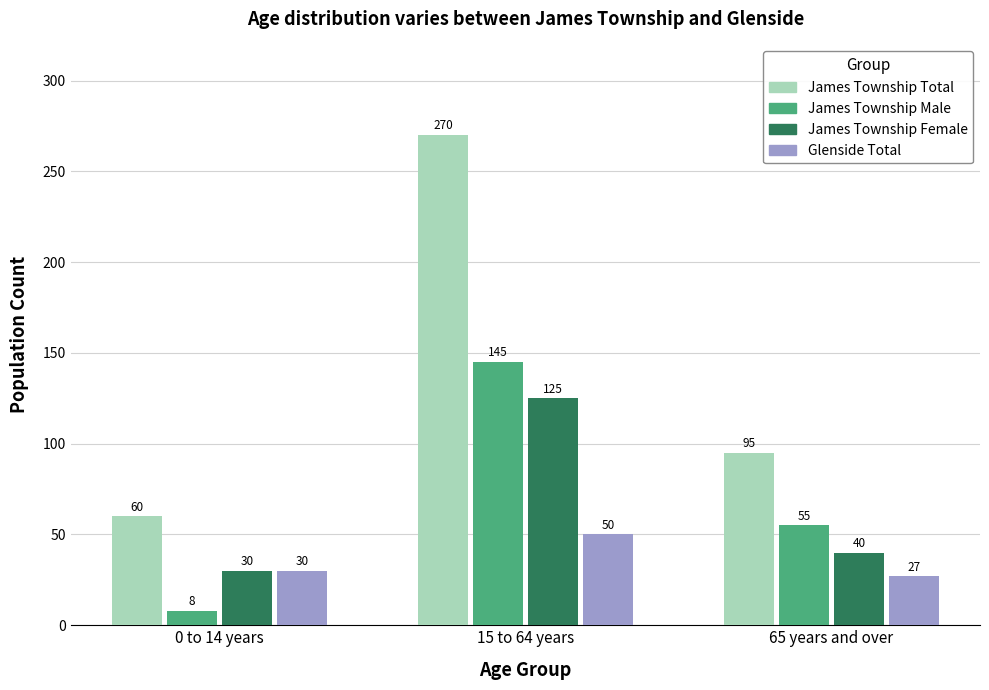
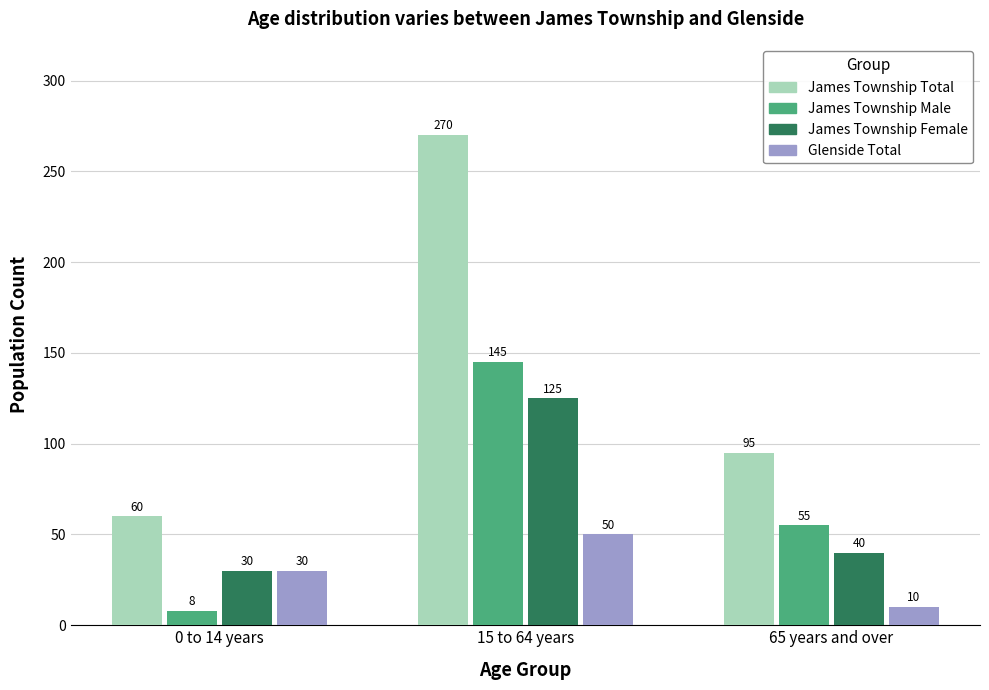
  {
    "James Township Total": {
      "0 to 14 years": 60,
      "15 to 64 years": 270,
      "65 years and over": 95
    },
    "James Township Male": {
      "0 to 14 years": 8,
      "15 to 64 years": 145,
      "65 years and over": 55
    },
    "James Township Female": {
      "0 to 14 years": 30,
      "15 to 64 years": 125,
      "65 years and over": 40
    },
    "Glenside Total": {
      "0 to 14 years": 30,
      "15 to 64 years": 50,
-     "65 years and over": 27
+     "65 years and over": 10
    }
  }
